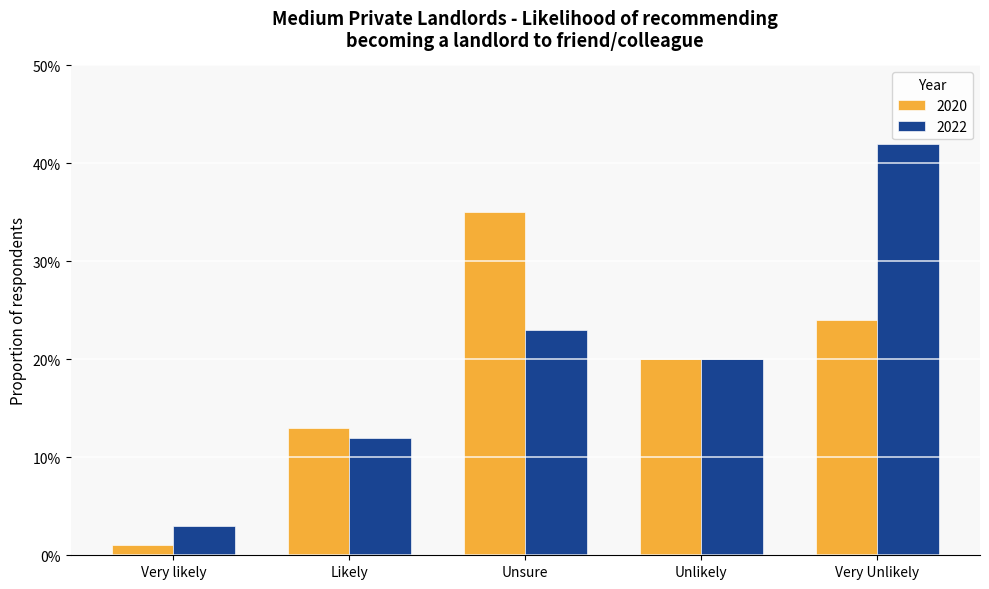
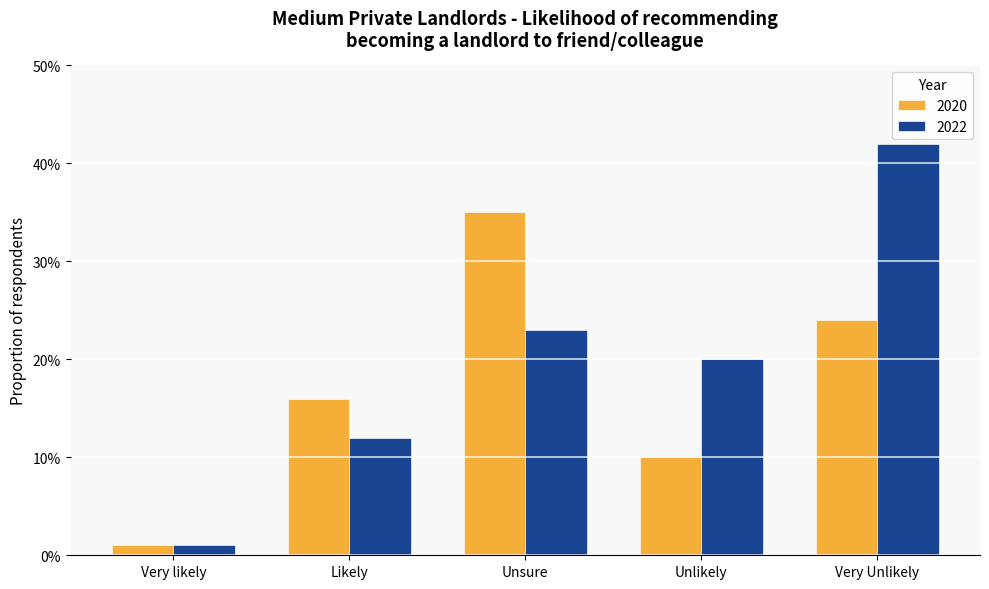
  {
    "2020": {
      "Very likely": "1%",
-     "Likely": "13%",
+     "Likely": "16%",
      "Unsure": "35%",
-     "Unlikely": "20%",
+     "Unlikely": "10%",
      "Very Unlikely": "24%"
    },
    "2022": {
-     "Very likely": "3%",
+     "Very likely": "1%",
      "Likely": "12%",
      "Unsure": "23%",
      "Unlikely": "20%",
      "Very Unlikely": "42%"
    }
  }
